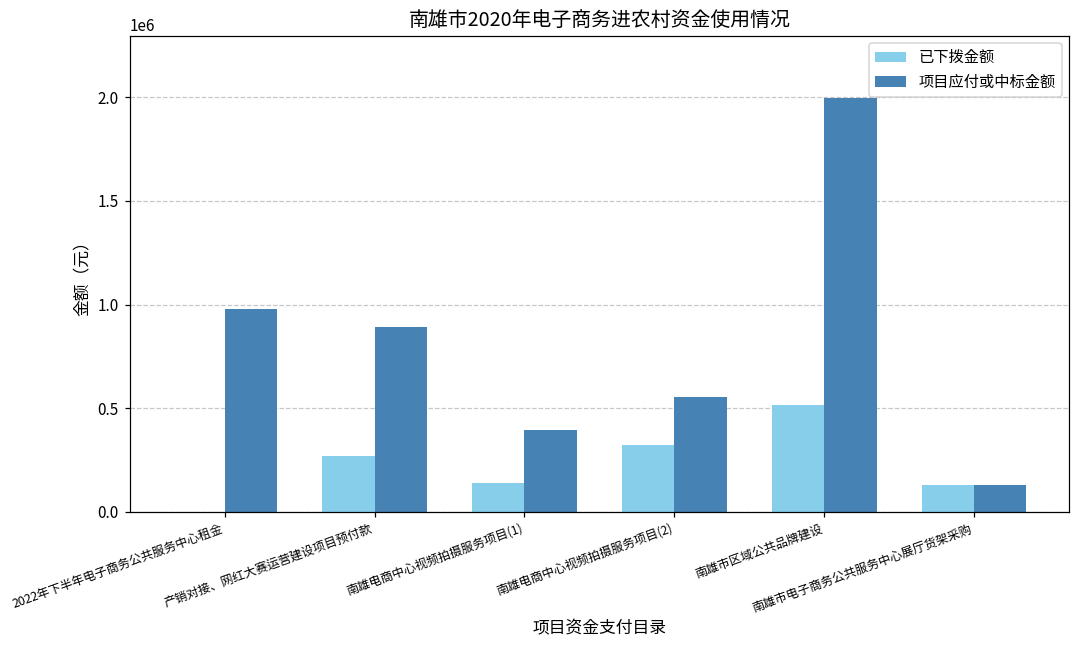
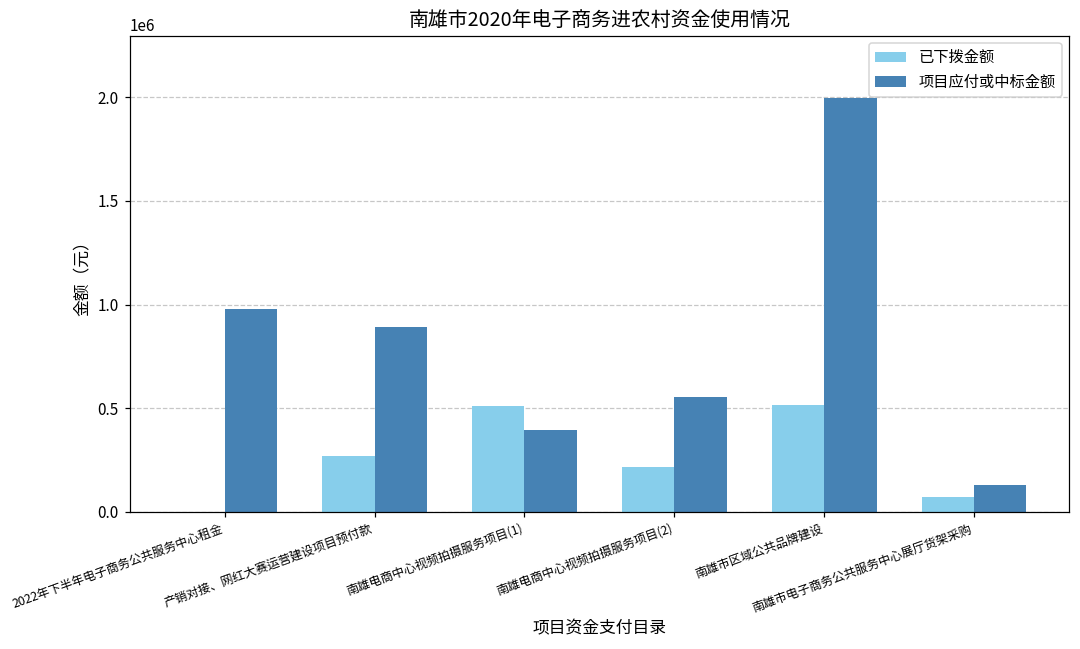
  {
    "已下拨金额": {
      "2022年下半年电子商务公共服务中心租金": 0,
      "产销对接、网红大赛运营建设项目预付款": 270000,
-     "南雄电商中心视频拍摄服务项目(1)": 140000,
-     "南雄电商中心视频拍摄服务项目(2)": 320000,
+     "南雄电商中心视频拍摄服务项目(1)": 510000,
+     "南雄电商中心视频拍摄服务项目(2)": 210000,
      "南雄市区域公共品牌建设": 520000,
-     "南雄市电子商务公共服务中心展厅货架采购": 130000
+     "南雄市电子商务公共服务中心展厅货架采购": 70000
    },
    "项目应付或中标金额": {
      "2022年下半年电子商务公共服务中心租金": 980000,
      "产销对接、网红大赛运营建设项目预付款": 890000,
      "南雄电商中心视频拍摄服务项目(1)": 400000,
      "南雄电商中心视频拍摄服务项目(2)": 550000,
      "南雄市区域公共品牌建设": 2000000,
      "南雄市电子商务公共服务中心展厅货架采购": 130000
    }
  }
